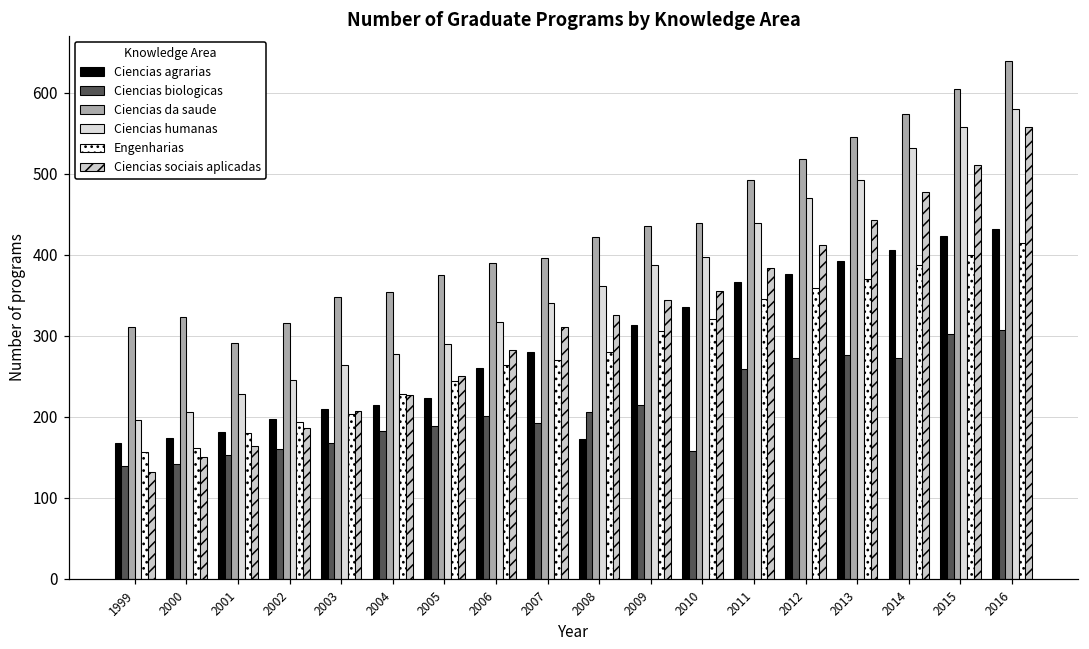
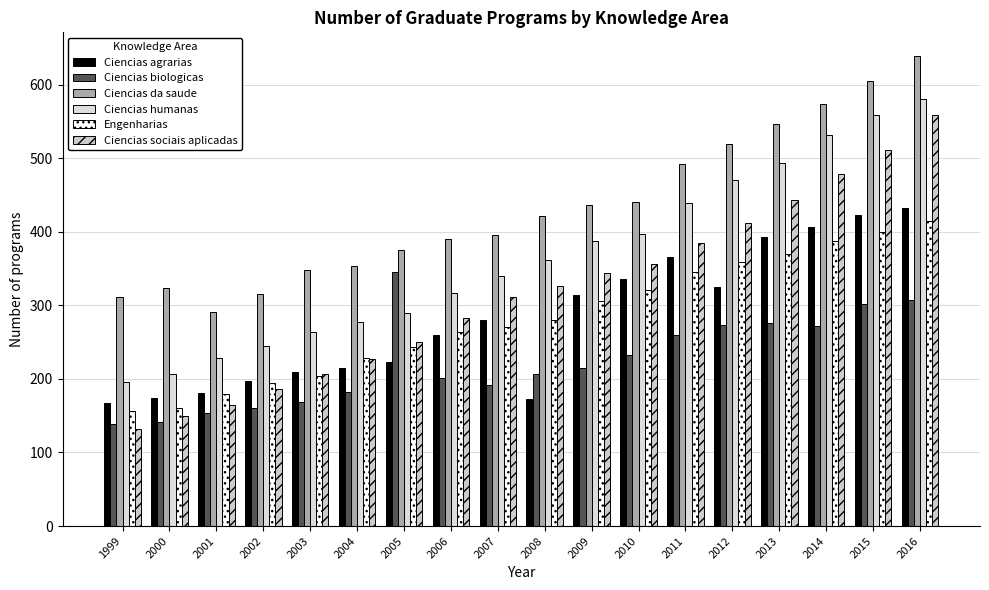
  {
    "Ciencias agrarias": {
      "1999": 170,
      "2000": 170,
      "2001": 180,
      "2002": 200,
      "2003": 210,
      "2004": 220,
      "2005": 220,
      "2006": 260,
      "2007": 280,
      "2008": 170,
      "2009": 310,
      "2010": 340,
      "2011": 370,
-     "2012": 380,
+     "2012": 330,
      "2013": 390,
      "2014": 410,
      "2015": 420,
      "2016": 430
    },
    "Ciencias biologicas": {
      "1999": 140,
      "2000": 140,
      "2001": 150,
      "2002": 160,
      "2003": 170,
      "2004": 180,
-     "2005": 190,
+     "2005": 350,
      "2006": 200,
      "2007": 190,
      "2008": 210,
      "2009": 220,
-     "2010": 160,
+     "2010": 230,
      "2011": 260,
      "2012": 270,
      "2013": 280,
      "2014": 270,
      "2015": 300,
      "2016": 310
    }
  }
